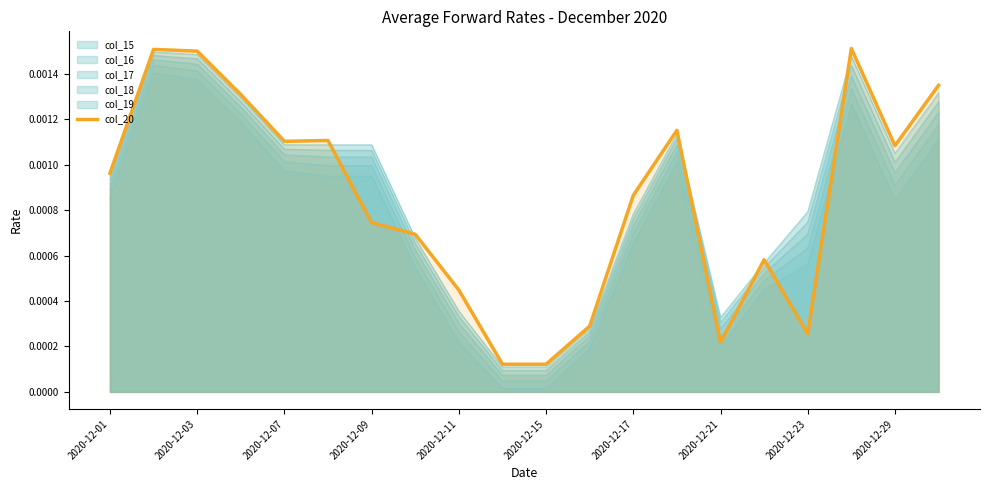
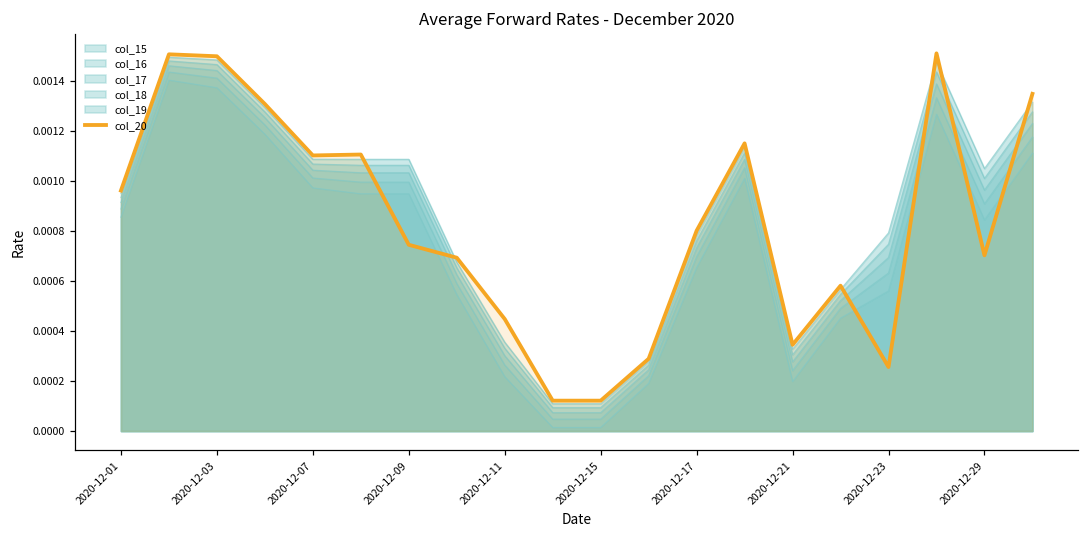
  {
    "col_20": {
      "2020-12-01": 0.00096,
      "2020-12-03": 0.00150,
      "2020-12-07": 0.00110,
      "2020-12-09": 0.00075,
      "2020-12-11": 0.00045,
      "2020-12-15": 0.00012,
-     "2020-12-17": 0.00087,
-     "2020-12-21": 0.00022,
+     "2020-12-17": 0.00080,
+     "2020-12-21": 0.00035,
      "2020-12-23": 0.00026,
-     "2020-12-29": 0.00108
+     "2020-12-29": 0.00070
    }
  }
